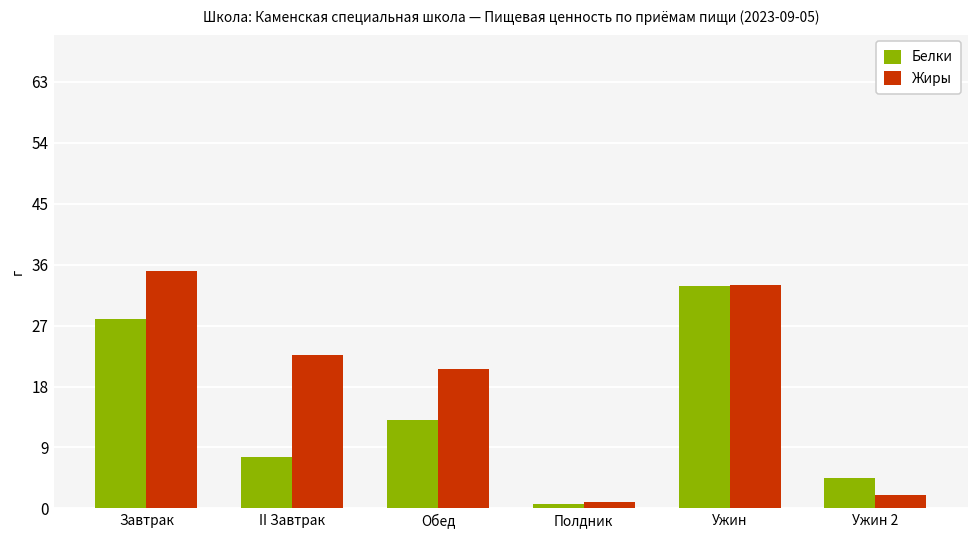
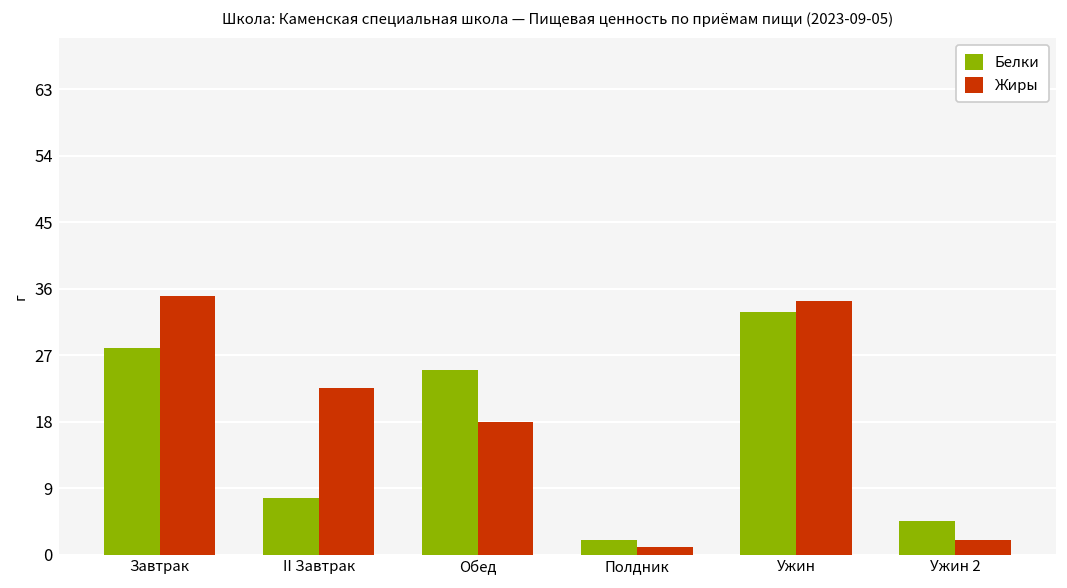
  {
    "Белки": {
      "Завтрак": 28,
      "II Завтрак": 8,
-     "Обед": 13,
-     "Полдник": 1,
+     "Обед": 25,
+     "Полдник": 2,
      "Ужин": 33,
      "Ужин 2": 5
    },
    "Жиры": {
      "Завтрак": 35,
      "II Завтрак": 23,
-     "Обед": 21,
+     "Обед": 18,
      "Полдник": 1,
-     "Ужин": 33,
+     "Ужин": 34,
      "Ужин 2": 2
    }
  }
